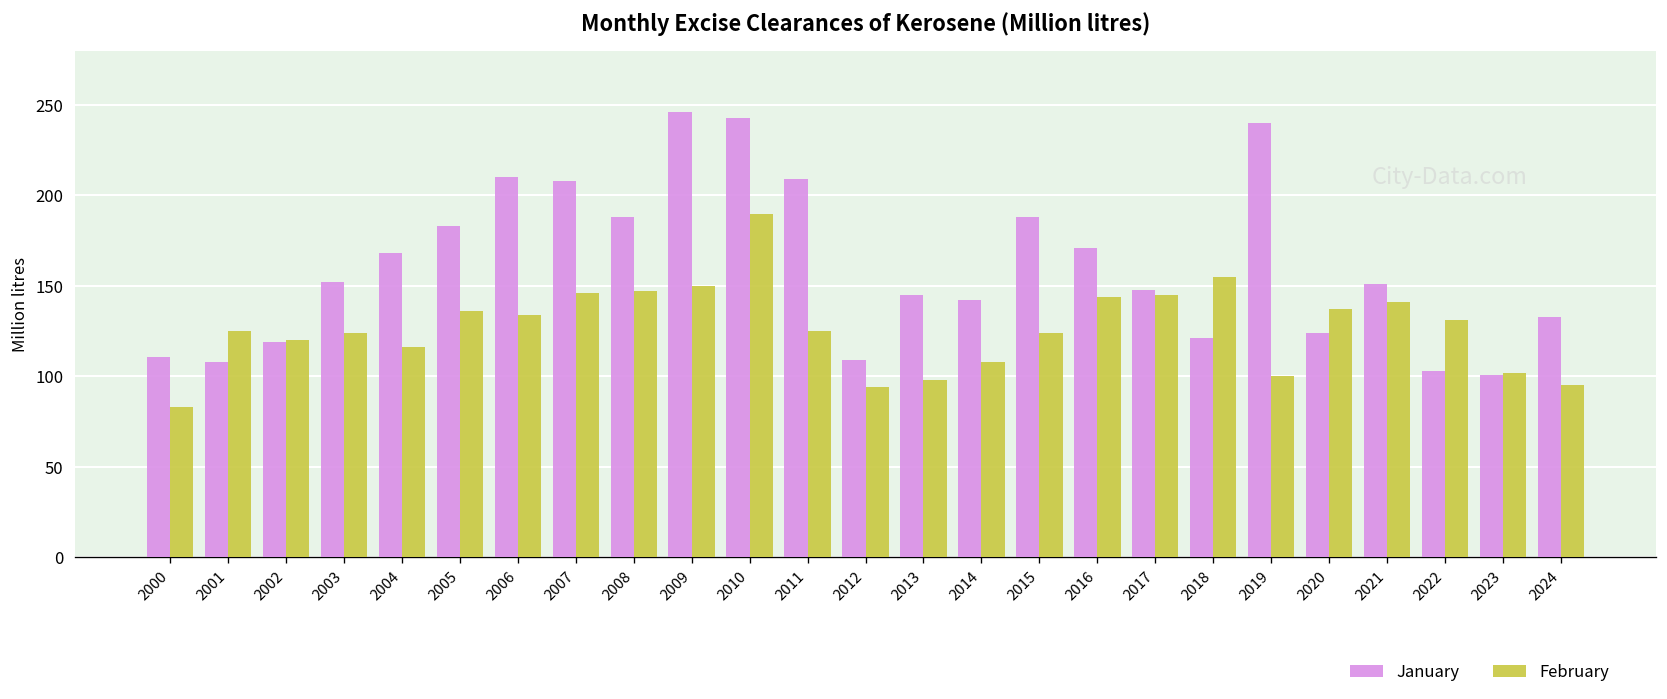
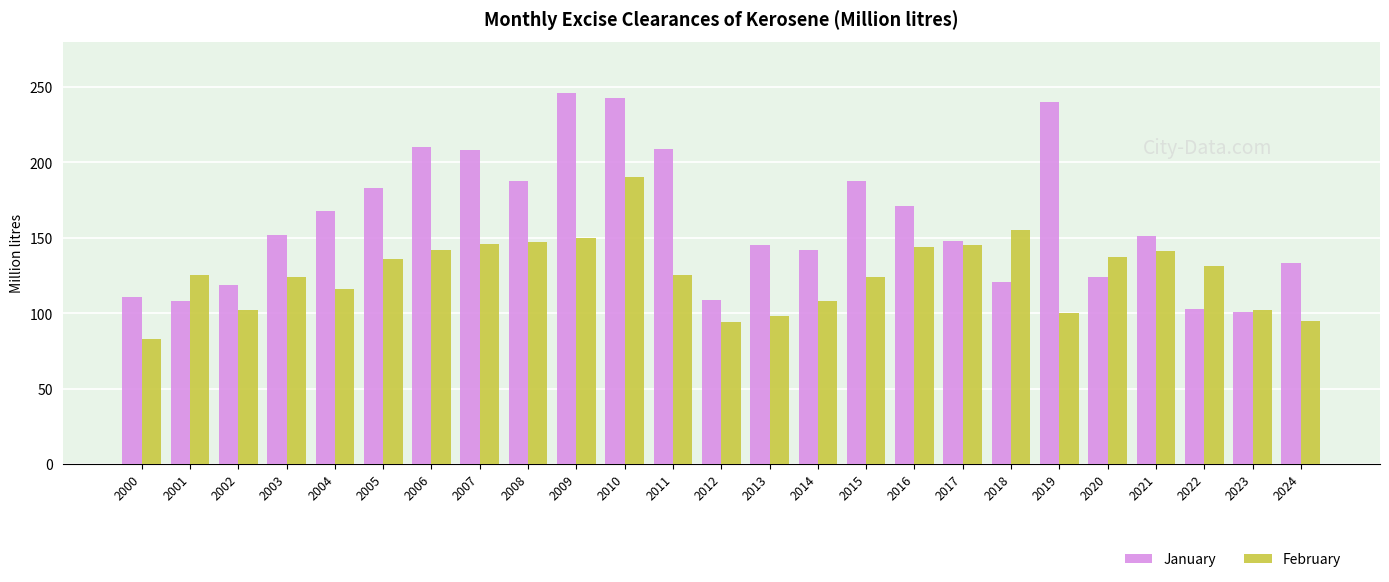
  {
    "January": {
      "2000": 111,
      "2001": 108,
      "2002": 119,
      "2003": 152,
      "2004": 168,
      "2005": 183,
      "2006": 210,
      "2007": 208,
      "2008": 188,
      "2009": 246,
      "2010": 243,
      "2011": 209,
      "2012": 109,
      "2013": 145,
      "2014": 142,
      "2015": 188,
      "2016": 171,
      "2017": 148,
      "2018": 121,
      "2019": 240,
      "2020": 124,
      "2021": 151,
      "2022": 103,
      "2023": 101,
      "2024": 133
    },
    "February": {
      "2000": 83,
      "2001": 125,
-     "2002": 120,
+     "2002": 102,
      "2003": 124,
      "2004": 116,
      "2005": 136,
-     "2006": 134,
+     "2006": 142,
      "2007": 146,
      "2008": 147,
      "2009": 150,
      "2010": 190,
      "2011": 125,
      "2012": 94,
      "2013": 98,
      "2014": 108,
      "2015": 124,
      "2016": 144,
      "2017": 145,
      "2018": 155,
      "2019": 100,
      "2020": 137,
      "2021": 141,
      "2022": 131,
      "2023": 102,
      "2024": 95
    }
  }
